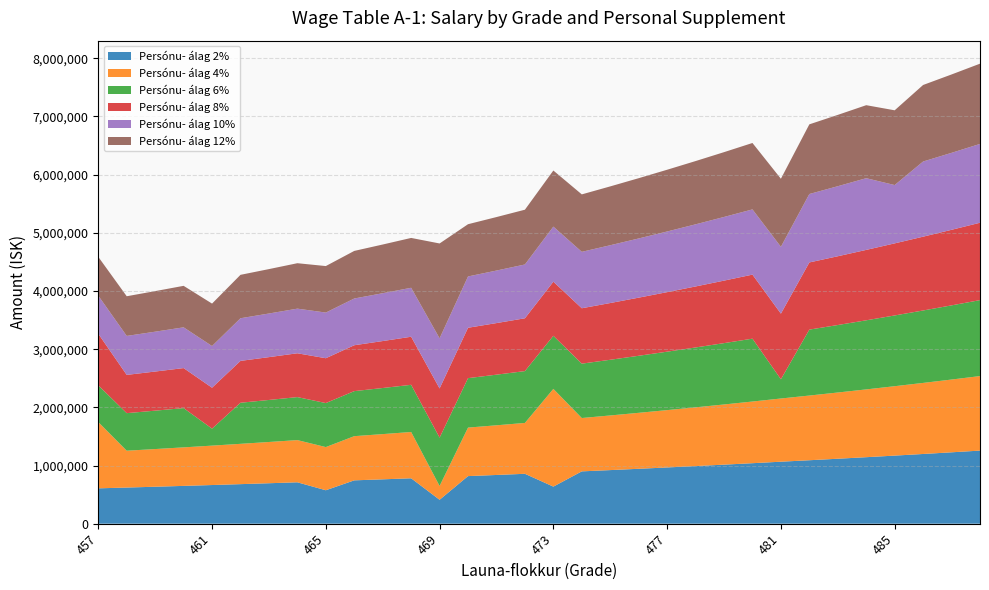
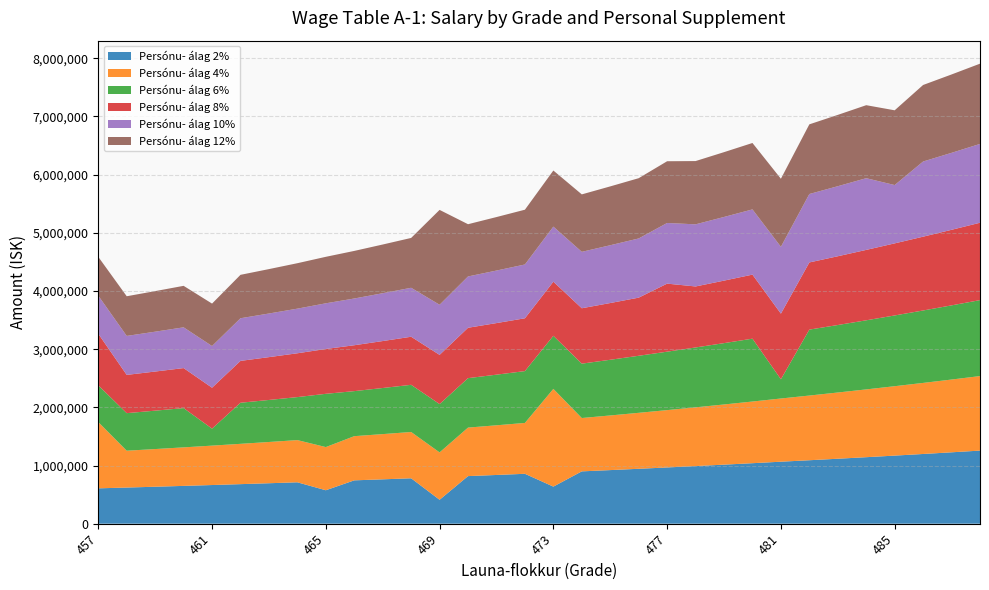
  {
    "Persónu- álag 2%": {
      "457": "600,000",
      "461": "700,000",
      "465": "600,000",
      "469": "400,000",
      "473": "600,000",
      "477": "1,000,000",
      "481": "1,100,000",
      "485": "1,200,000"
    },
    "Persónu- álag 4%": {
      "457": "1,100,000",
      "461": "700,000",
      "465": "700,000",
-     "469": "200,000",
+     "469": "800,000",
      "473": "1,700,000",
      "477": "1,000,000",
      "481": "1,100,000",
      "485": "1,200,000"
    },
    "Persónu- álag 6%": {
      "457": "600,000",
      "461": "300,000",
-     "465": "800,000",
+     "465": "900,000",
      "469": "800,000",
      "473": "900,000",
      "477": "1,000,000",
      "481": "300,000",
      "485": "1,200,000"
    },
    "Persónu- álag 8%": {
      "457": "900,000",
      "461": "700,000",
      "465": "800,000",
      "469": "800,000",
      "473": "900,000",
-     "477": "1,000,000",
+     "477": "1,200,000",
      "481": "1,100,000",
      "485": "1,200,000"
    },
    "Persónu- álag 10%": {
      "457": "700,000",
      "461": "700,000",
      "465": "800,000",
      "469": "900,000",
      "473": "900,000",
      "477": "1,000,000",
      "481": "1,100,000",
      "485": "1,000,000"
    },
    "Persónu- álag 12%": {
      "457": "700,000",
      "461": "700,000",
      "465": "800,000",
      "469": "1,600,000",
      "473": "1,000,000",
      "477": "1,100,000",
      "481": "1,200,000",
      "485": "1,300,000"
    }
  }
